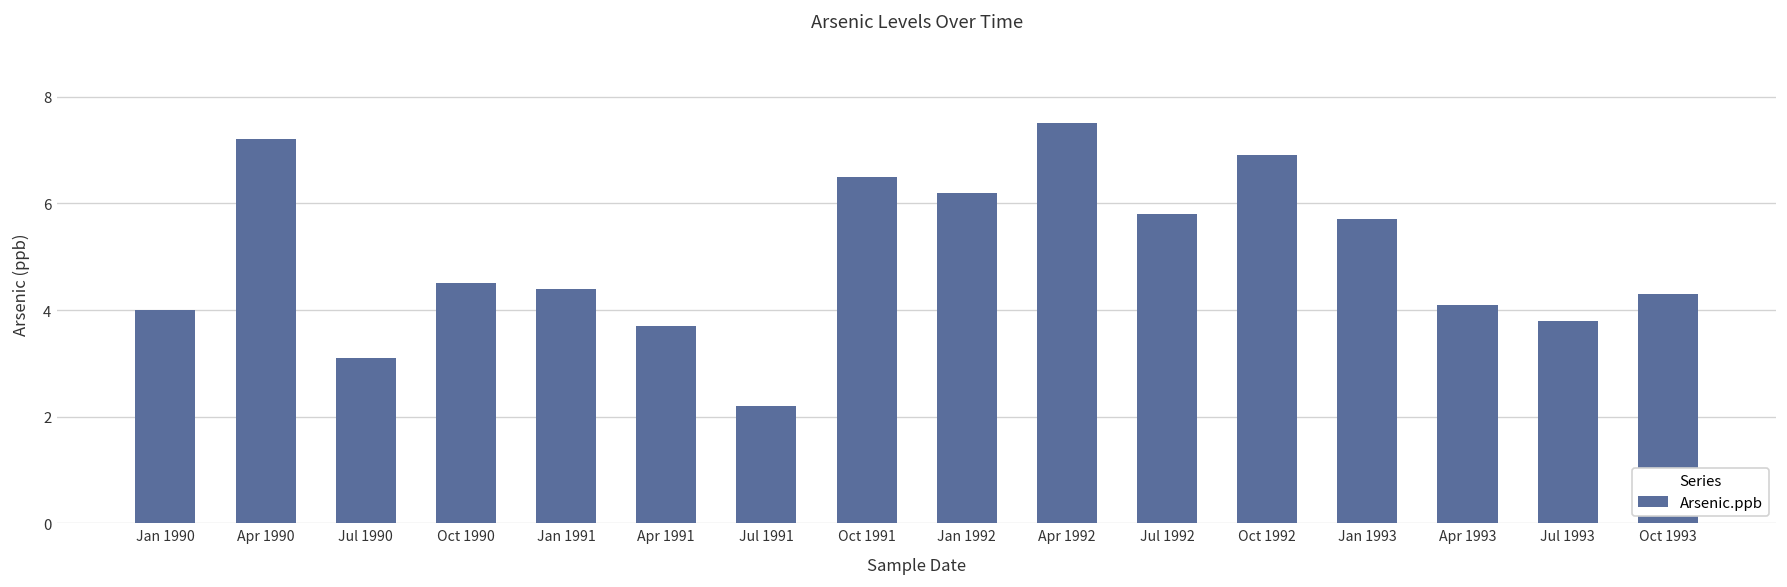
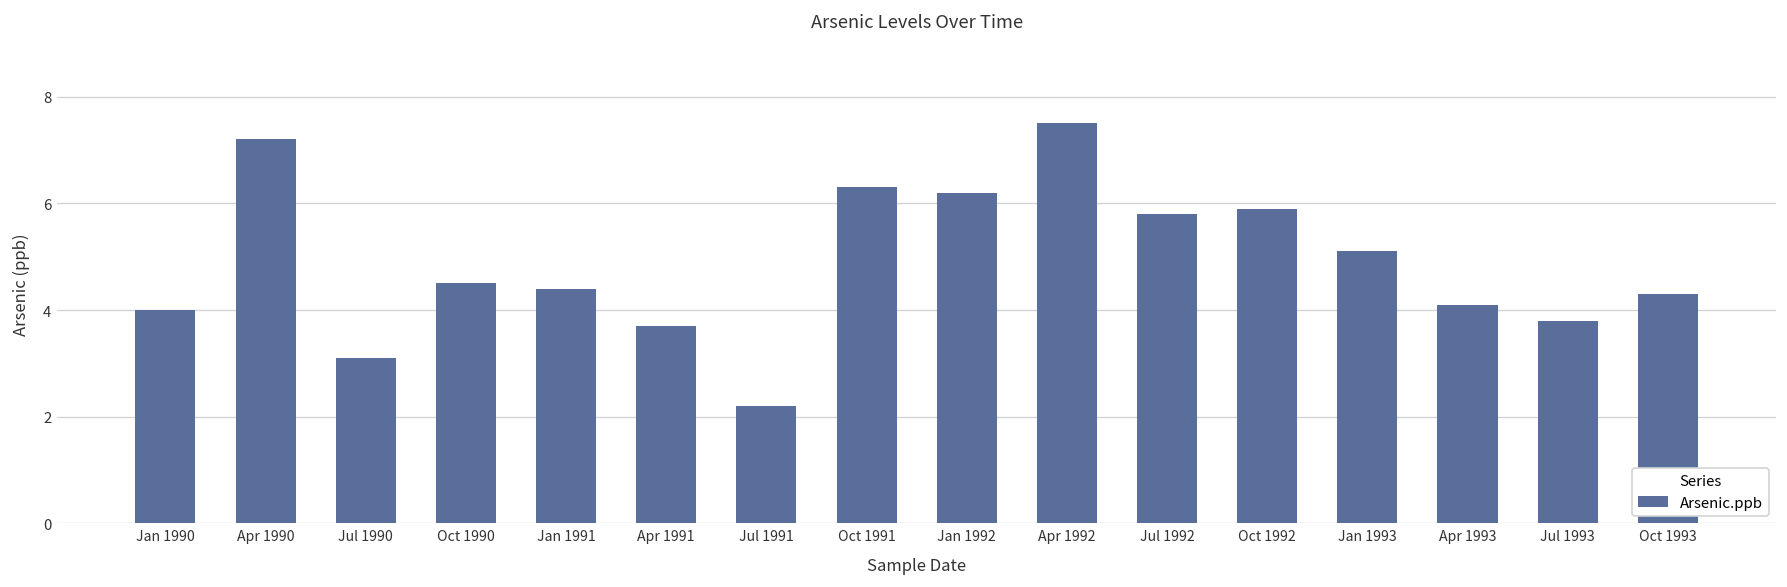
  {
    "Jan 1990": 4.0,
    "Apr 1990": 7.2,
    "Jul 1990": 3.1,
    "Oct 1990": 4.5,
    "Jan 1991": 4.4,
    "Apr 1991": 3.7,
    "Jul 1991": 2.2,
-   "Oct 1991": 6.5,
+   "Oct 1991": 6.3,
    "Jan 1992": 6.2,
    "Apr 1992": 7.5,
    "Jul 1992": 5.8,
-   "Oct 1992": 6.9,
-   "Jan 1993": 5.7,
+   "Oct 1992": 5.9,
+   "Jan 1993": 5.1,
    "Apr 1993": 4.1,
    "Jul 1993": 3.8,
    "Oct 1993": 4.3
  }
